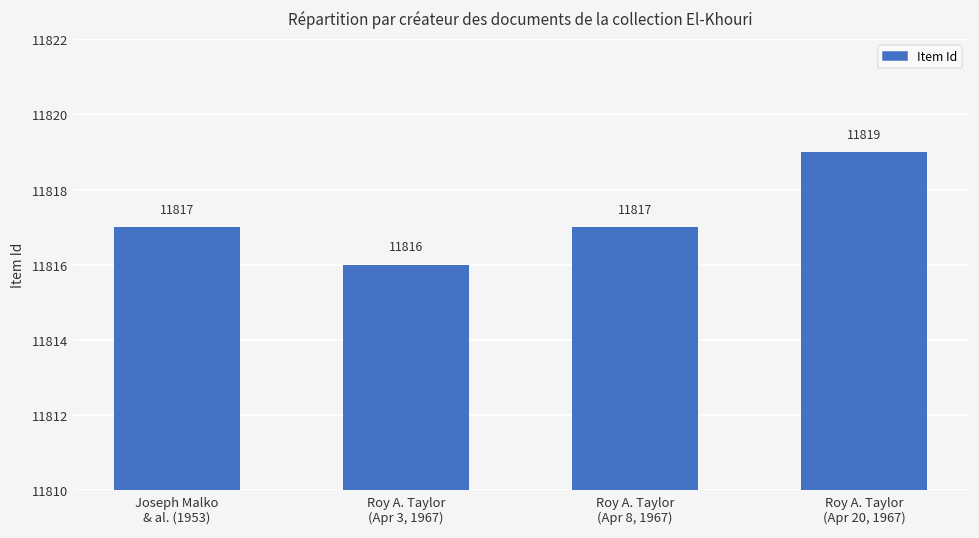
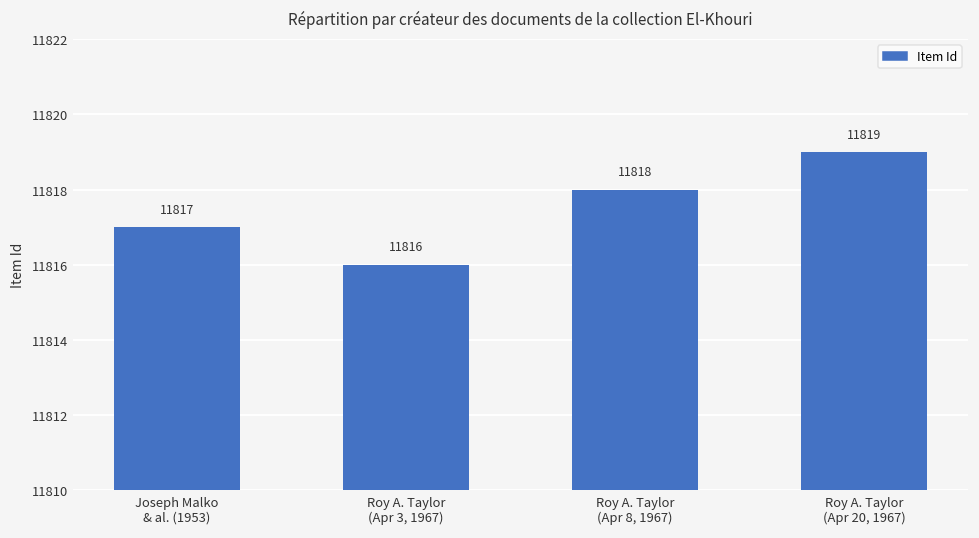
  {
    "Joseph Malko & al. (1953)": 11817,
    "Roy A. Taylor (Apr 3, 1967)": 11816,
-   "Roy A. Taylor (Apr 8, 1967)": 11817,
+   "Roy A. Taylor (Apr 8, 1967)": 11818,
    "Roy A. Taylor (Apr 20, 1967)": 11819
  }
